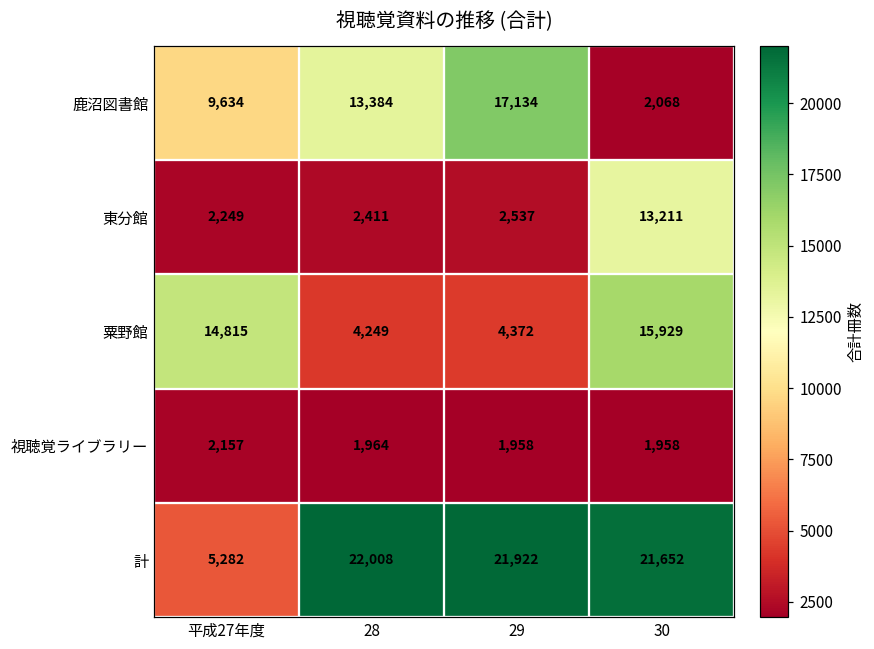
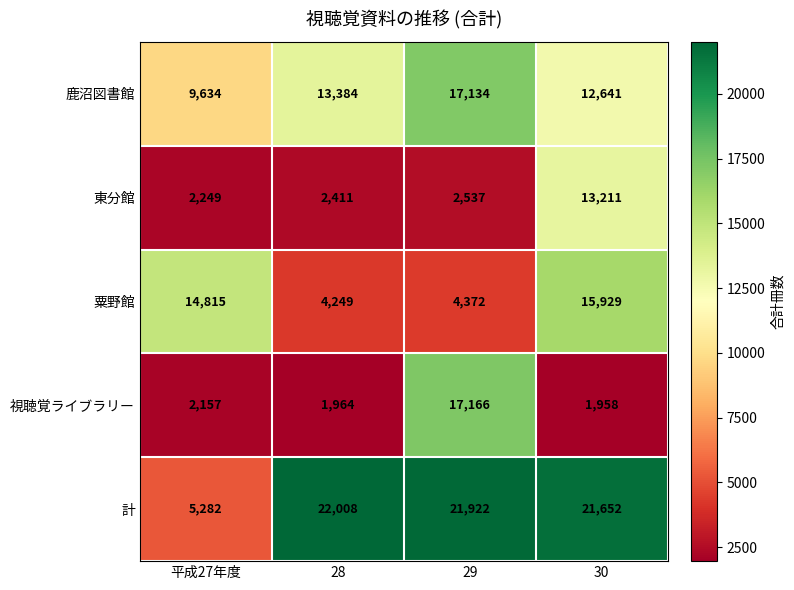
  {
    "鹿沼図書館": {
      "平成27年度": "9,634",
      "28": "13,384",
      "29": "17,134",
-     "30": "2,068"
+     "30": "12,641"
    },
    "東分館": {
      "平成27年度": "2,249",
      "28": "2,411",
      "29": "2,537",
      "30": "13,211"
    },
    "粟野館": {
      "平成27年度": "14,815",
      "28": "4,249",
      "29": "4,372",
      "30": "15,929"
    },
    "視聴覚ライブラリー": {
      "平成27年度": "2,157",
      "28": "1,964",
-     "29": "1,958",
+     "29": "17,166",
      "30": "1,958"
    },
    "計": {
      "平成27年度": "5,282",
      "28": "22,008",
      "29": "21,922",
      "30": "21,652"
    }
  }
